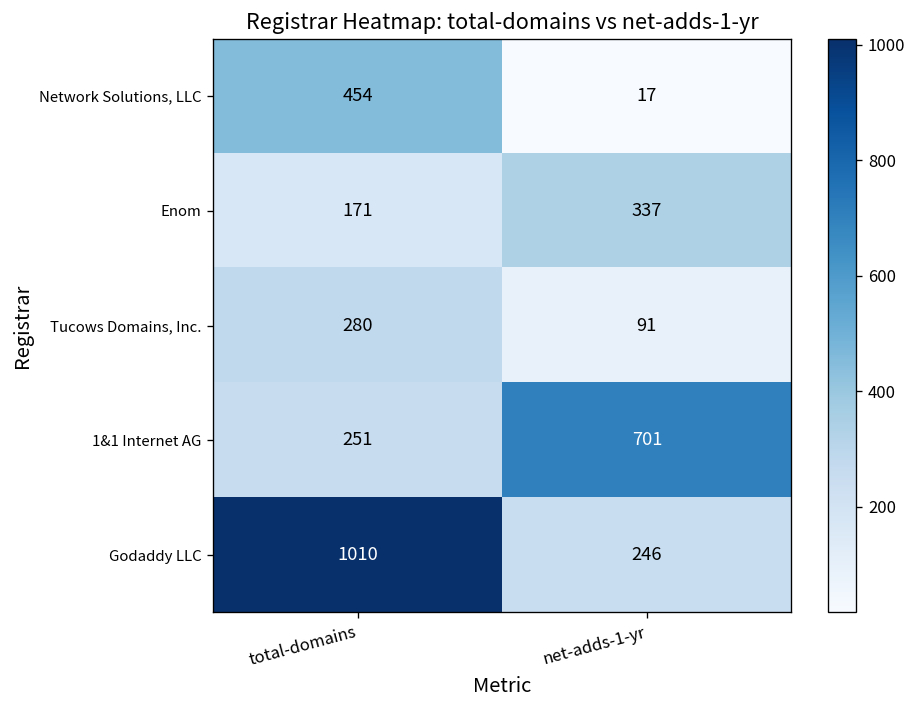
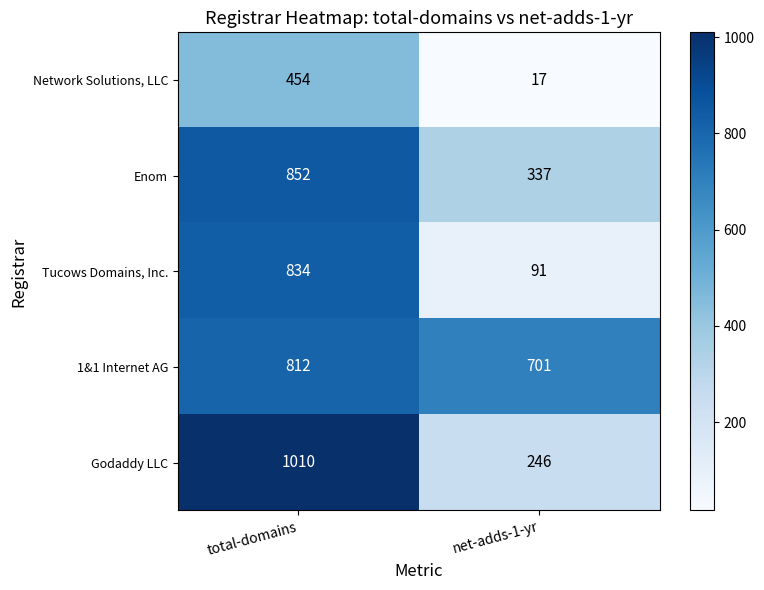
  {
    "Network Solutions, LLC": {
      "total-domains": 454,
      "net-adds-1-yr": 17
    },
    "Enom": {
-     "total-domains": 171,
+     "total-domains": 852,
      "net-adds-1-yr": 337
    },
    "Tucows Domains, Inc.": {
-     "total-domains": 280,
+     "total-domains": 834,
      "net-adds-1-yr": 91
    },
    "1&1 Internet AG": {
-     "total-domains": 251,
+     "total-domains": 812,
      "net-adds-1-yr": 701
    },
    "Godaddy LLC": {
      "total-domains": 1010,
      "net-adds-1-yr": 246
    }
  }
